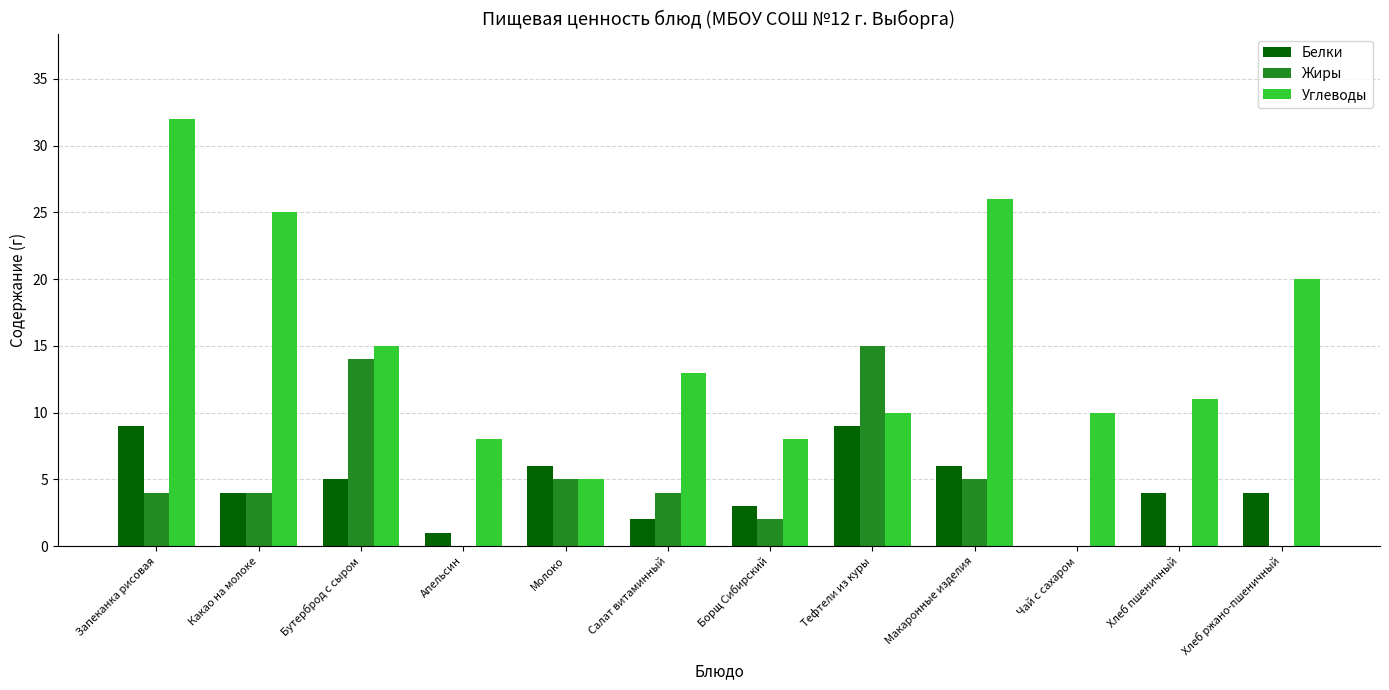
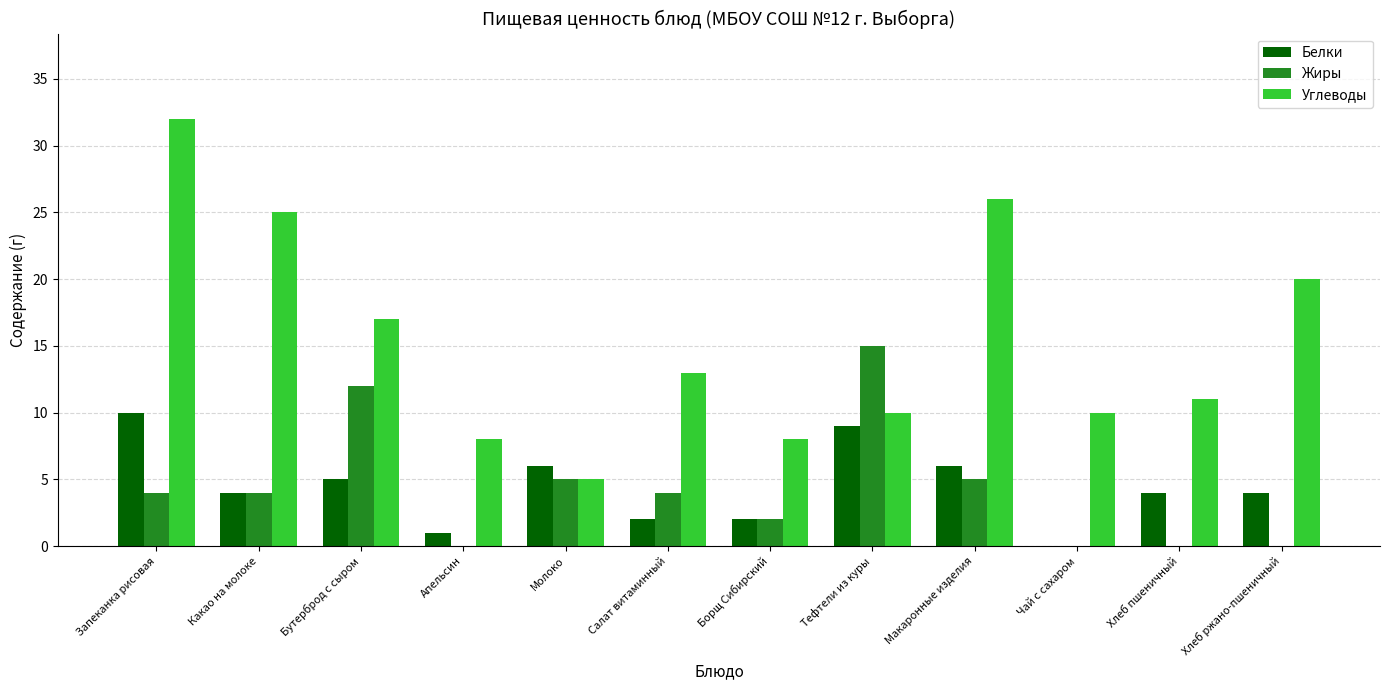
  {
    "Белки": {
-     "Запеканка рисовая": 9,
+     "Запеканка рисовая": 10,
      "Какао на молоке": 4,
      "Бутерброд с сыром": 5,
      "Апельсин": 1,
      "Молоко": 6,
      "Салат витаминный": 2,
-     "Борщ Сибирский": 3,
+     "Борщ Сибирский": 2,
      "Тефтели из куры": 9,
      "Макаронные изделия": 6,
      "Чай с сахаром": 0,
      "Хлеб пшеничный": 4,
      "Хлеб ржано-пшеничный": 4
    },
    "Жиры": {
      "Запеканка рисовая": 4,
      "Какао на молоке": 4,
-     "Бутерброд с сыром": 14,
+     "Бутерброд с сыром": 12,
      "Апельсин": 0,
      "Молоко": 5,
      "Салат витаминный": 4,
      "Борщ Сибирский": 2,
      "Тефтели из куры": 15,
      "Макаронные изделия": 5,
      "Чай с сахаром": 0,
      "Хлеб пшеничный": 0,
      "Хлеб ржано-пшеничный": 0
    },
    "Углеводы": {
      "Запеканка рисовая": 32,
      "Какао на молоке": 25,
-     "Бутерброд с сыром": 15,
+     "Бутерброд с сыром": 17,
      "Апельсин": 8,
      "Молоко": 5,
      "Салат витаминный": 13,
      "Борщ Сибирский": 8,
      "Тефтели из куры": 10,
      "Макаронные изделия": 26,
      "Чай с сахаром": 10,
      "Хлеб пшеничный": 11,
      "Хлеб ржано-пшеничный": 20
    }
  }
